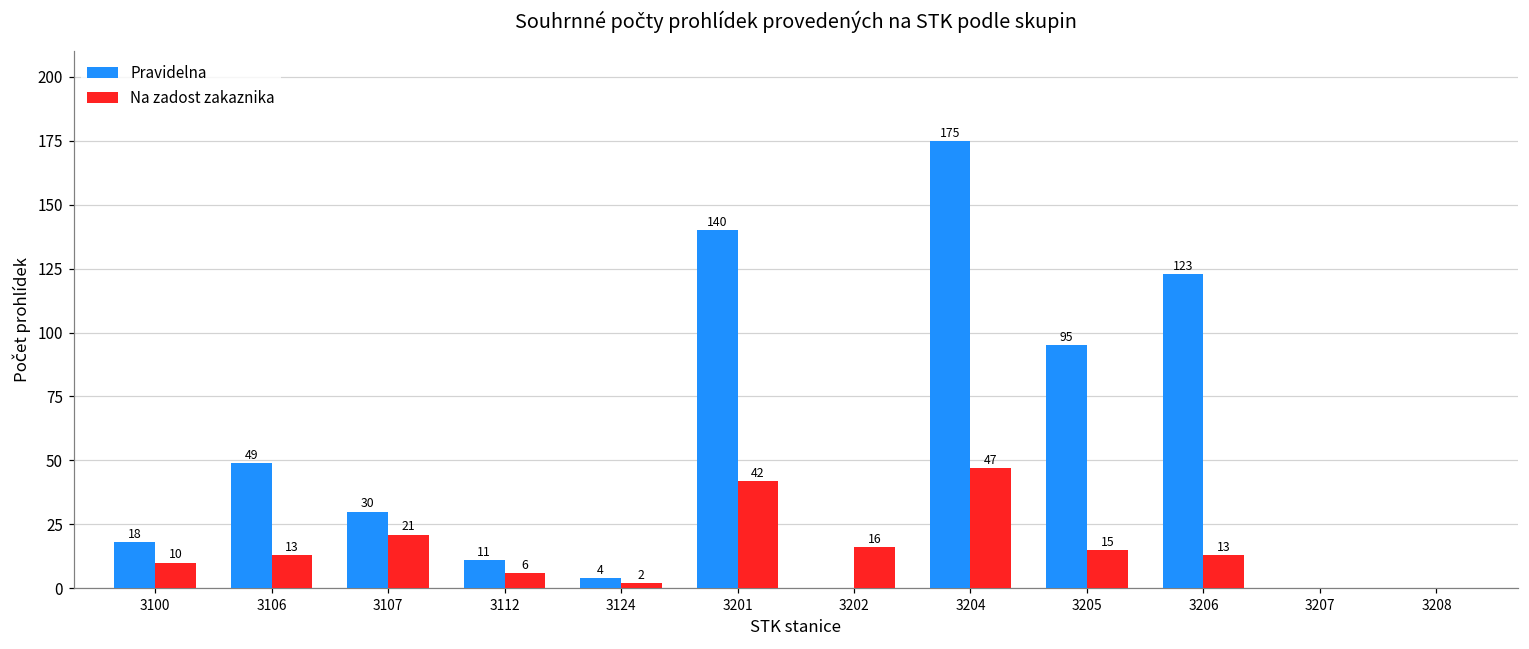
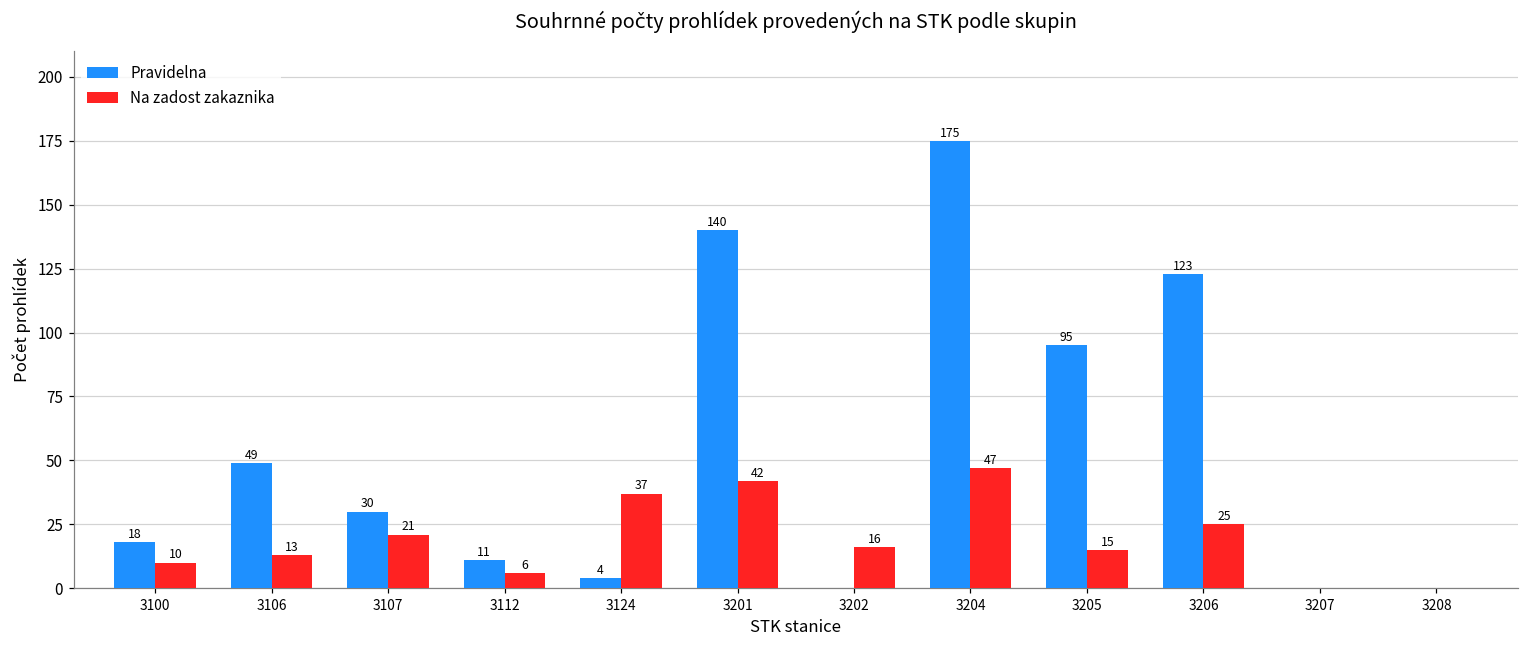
  {
    "Pravidelna": {
      "3100": 18,
      "3106": 49,
      "3107": 30,
      "3112": 11,
      "3124": 4,
      "3201": 140,
      "3204": 175,
      "3205": 95,
      "3206": 123
    },
    "Na zadost zakaznika": {
      "3100": 10,
      "3106": 13,
      "3107": 21,
      "3112": 6,
-     "3124": 2,
+     "3124": 37,
      "3201": 42,
      "3202": 16,
      "3204": 47,
      "3205": 15,
-     "3206": 13
+     "3206": 25
    }
  }
